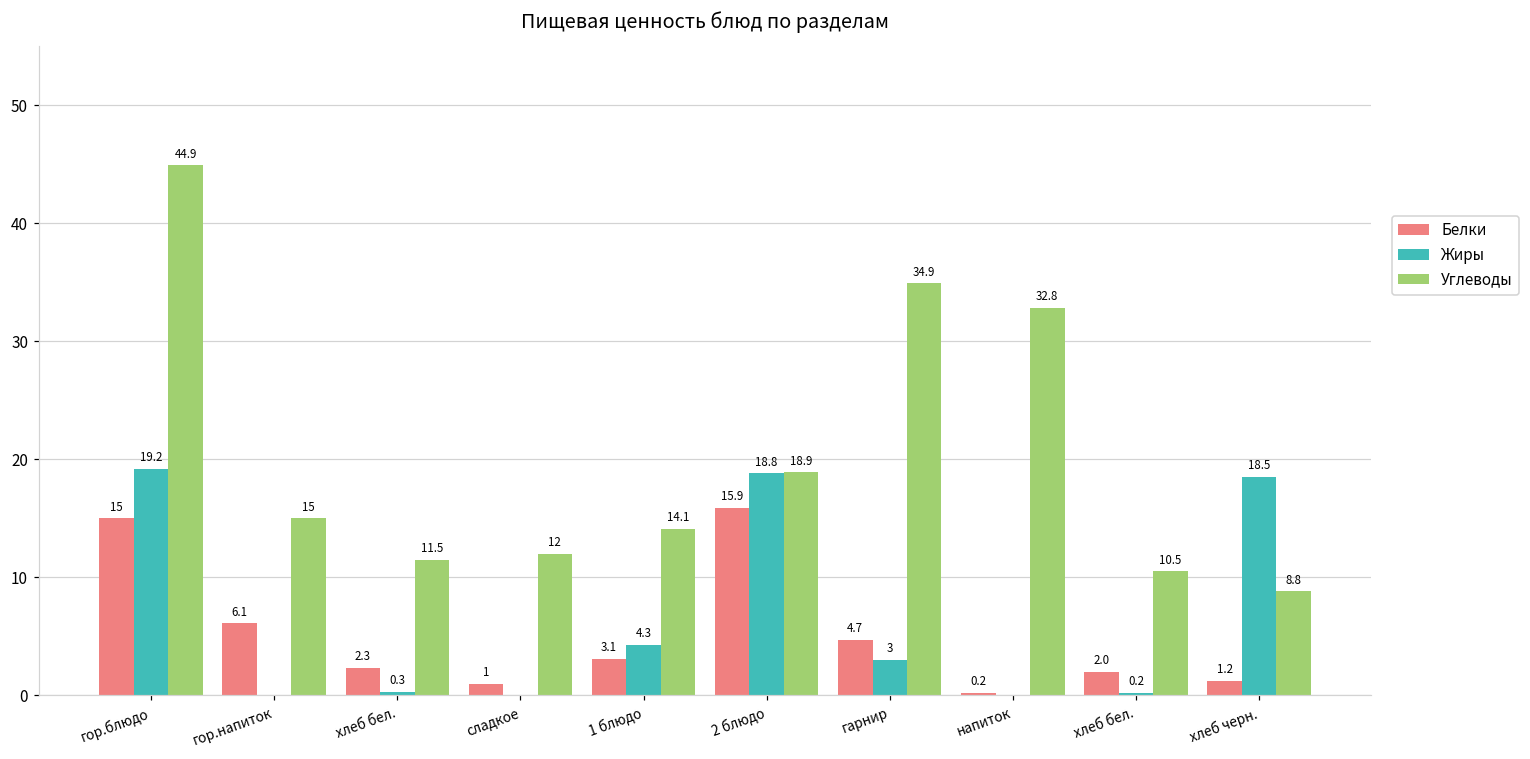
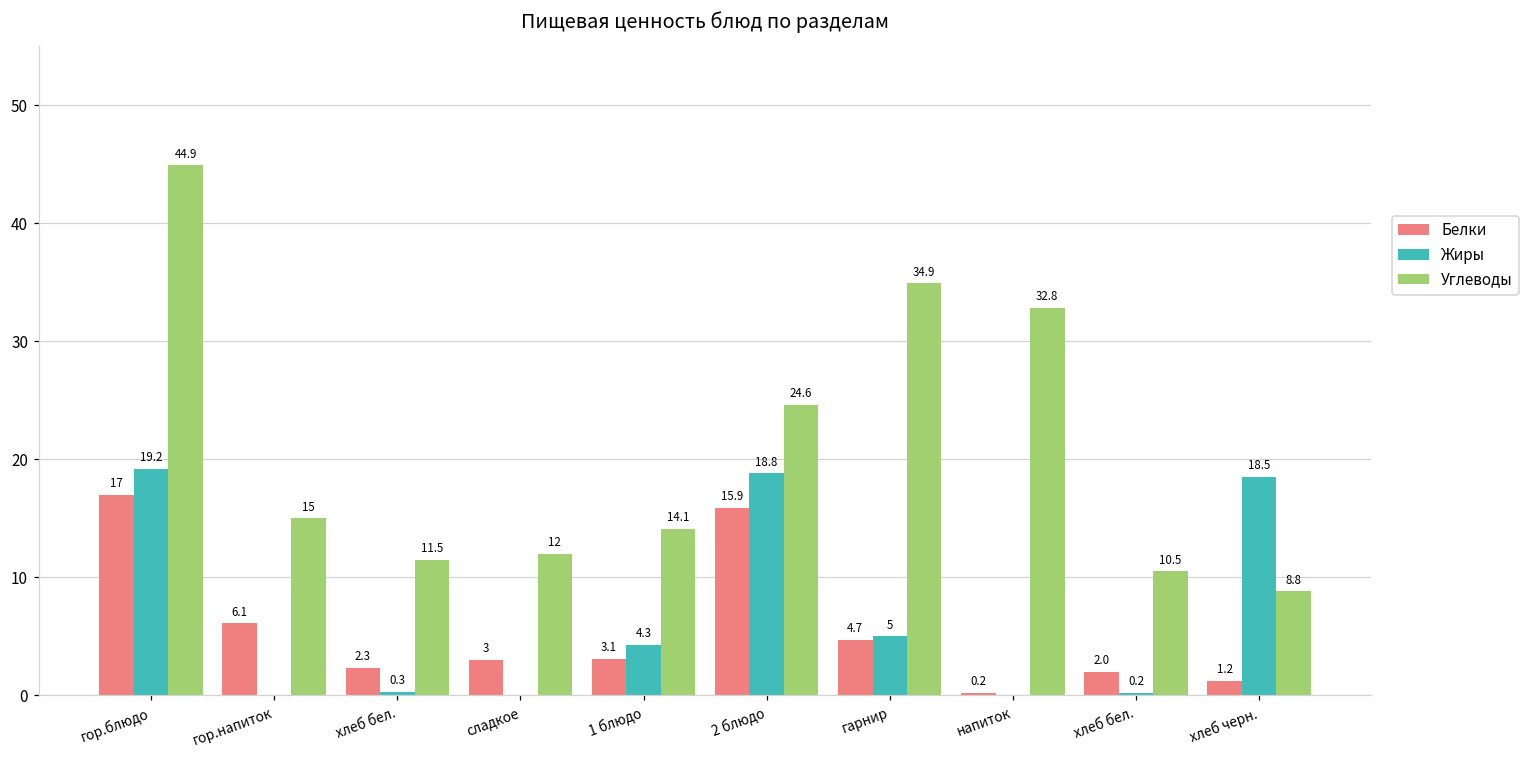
  {
    "Белки": {
-     "гор.блюдо": 15,
+     "гор.блюдо": 17,
      "гор.напиток": 6.1,
-     "сладкое": 1,
+     "сладкое": 3,
      "1 блюдо": 3.1,
      "2 блюдо": 15.9,
      "гарнир": 4.7,
      "напиток": 0.2,
      "хлеб черн.": 1.2
    },
    "Жиры": {
      "гор.блюдо": 19.2,
      "1 блюдо": 4.3,
      "2 блюдо": 18.8,
-     "гарнир": 3,
+     "гарнир": 5,
      "хлеб черн.": 18.5
    },
    "Углеводы": {
      "гор.блюдо": 44.9,
      "гор.напиток": 15,
      "сладкое": 12,
      "1 блюдо": 14.1,
-     "2 блюдо": 18.9,
+     "2 блюдо": 24.6,
      "гарнир": 34.9,
      "напиток": 32.8,
      "хлеб черн.": 8.8
    }
  }
